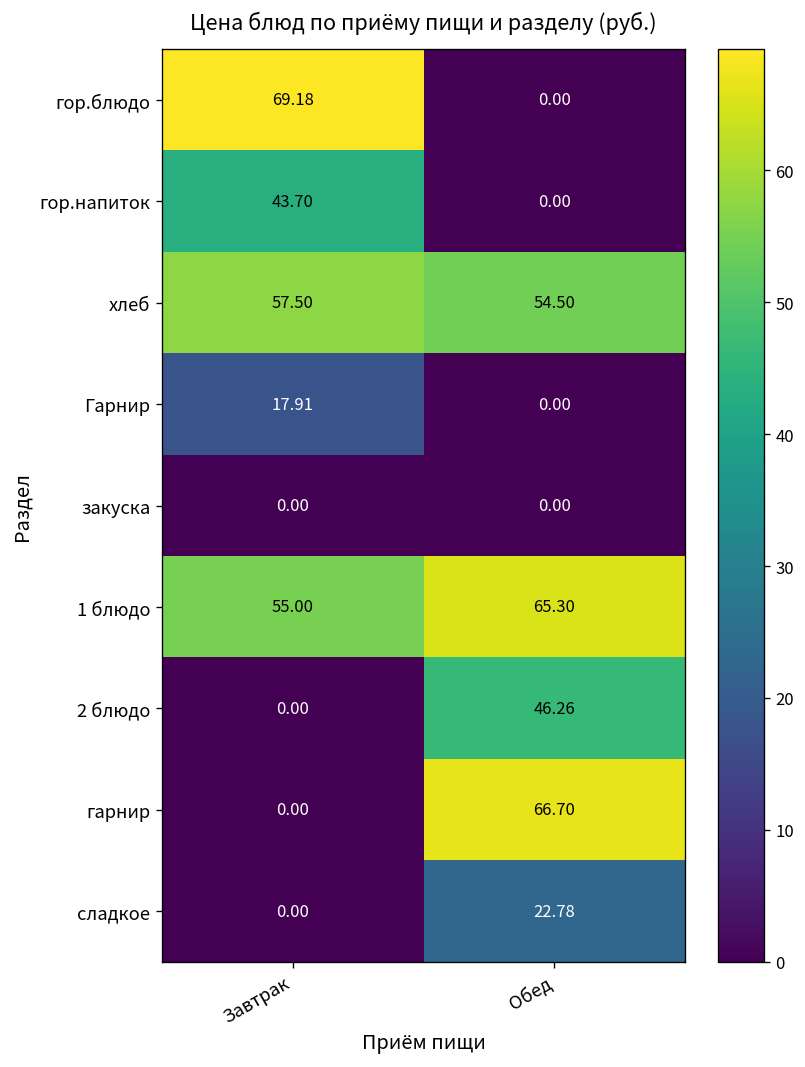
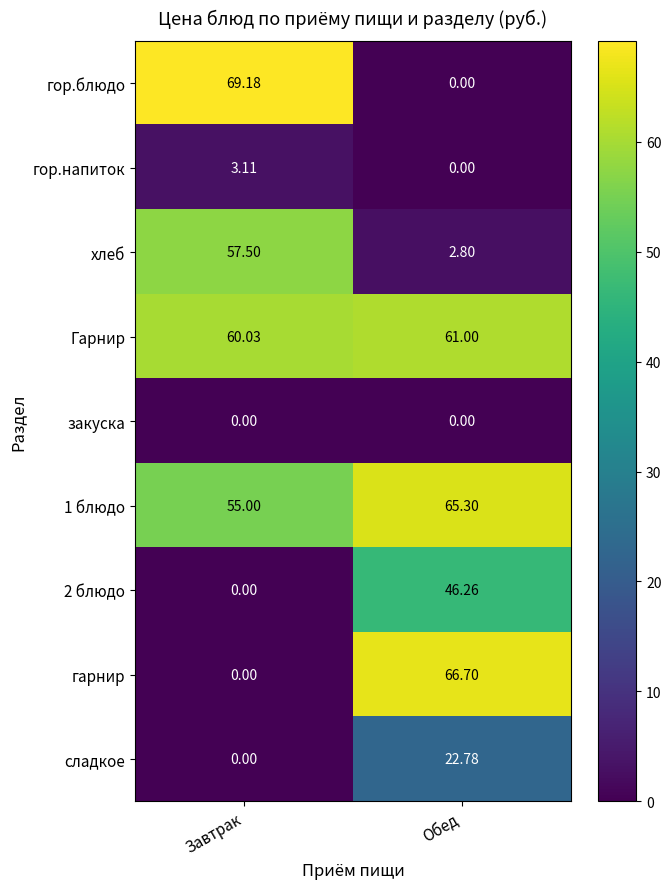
  {
    "гор.блюдо": {
      "Завтрак": 69.18,
      "Обед": 0.00
    },
    "гор.напиток": {
-     "Завтрак": 43.70,
+     "Завтрак": 3.11,
      "Обед": 0.00
    },
    "хлеб": {
      "Завтрак": 57.50,
-     "Обед": 54.50
+     "Обед": 2.80
    },
    "Гарнир": {
-     "Завтрак": 17.91,
-     "Обед": 0.00
+     "Завтрак": 60.03,
+     "Обед": 61.00
    },
    "закуска": {
      "Завтрак": 0.00,
      "Обед": 0.00
    },
    "1 блюдо": {
      "Завтрак": 55.00,
      "Обед": 65.30
    },
    "2 блюдо": {
      "Завтрак": 0.00,
      "Обед": 46.26
    },
    "гарнир": {
      "Завтрак": 0.00,
      "Обед": 66.70
    },
    "сладкое": {
      "Завтрак": 0.00,
      "Обед": 22.78
    }
  }
